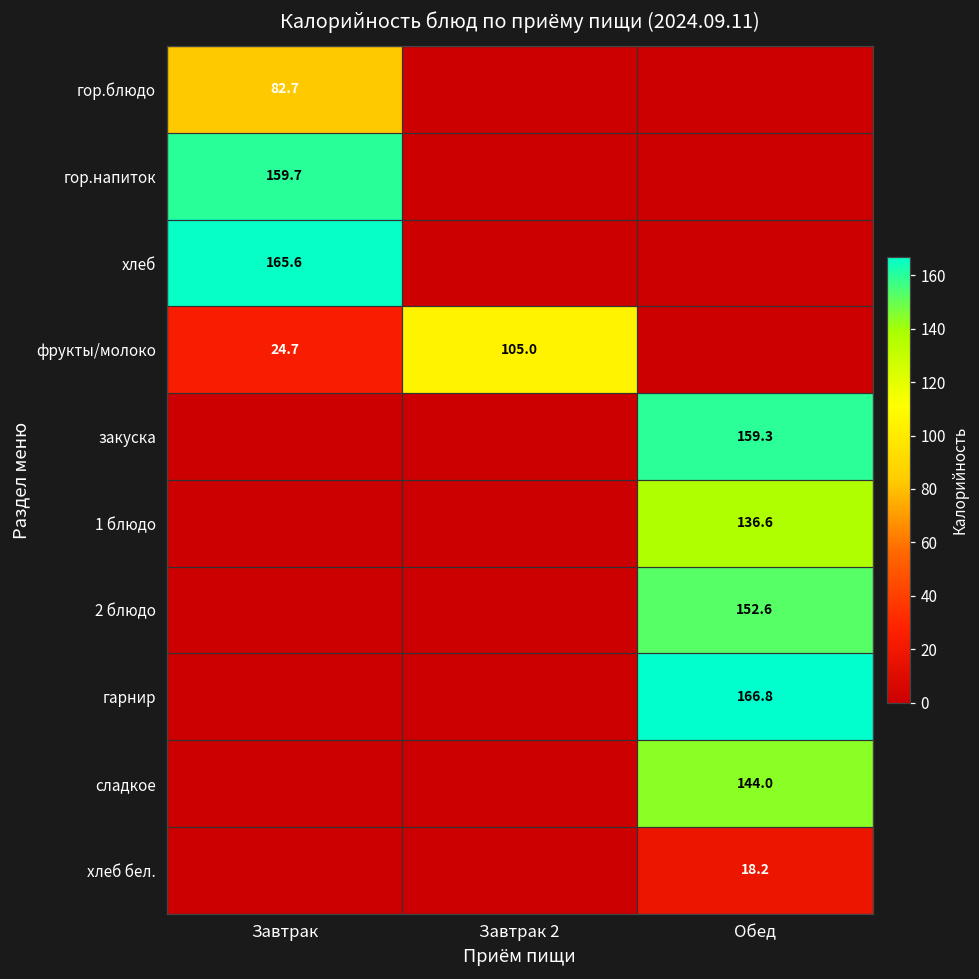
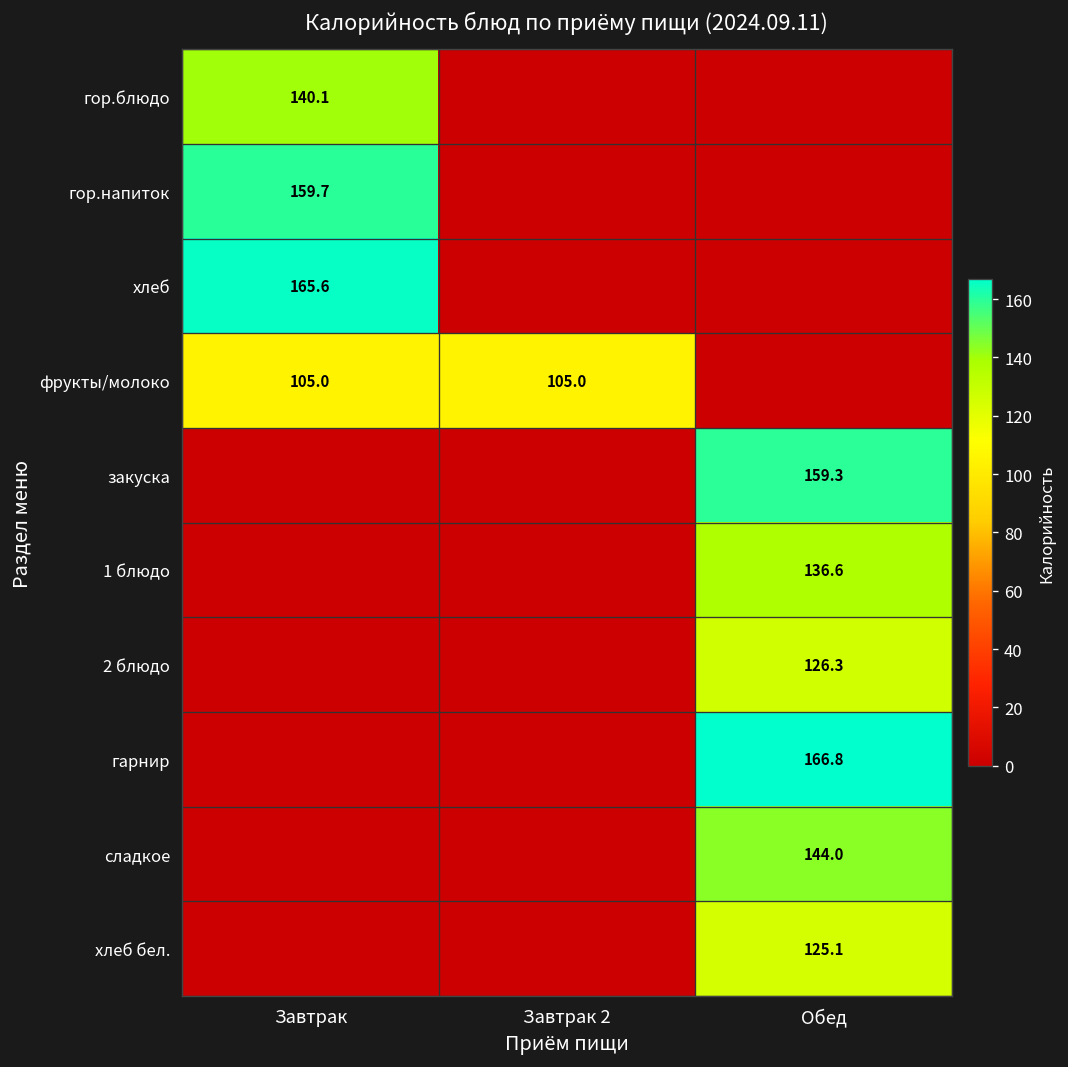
  {
    "гор.блюдо": {
-     "Завтрак": 82.7
+     "Завтрак": 140.1
    },
    "гор.напиток": {
      "Завтрак": 159.7
    },
    "хлеб": {
      "Завтрак": 165.6
    },
    "фрукты/молоко": {
-     "Завтрак": 24.7,
+     "Завтрак": 105.0,
      "Завтрак 2": 105.0
    },
    "закуска": {
      "Обед": 159.3
    },
    "1 блюдо": {
      "Обед": 136.6
    },
    "2 блюдо": {
-     "Обед": 152.6
+     "Обед": 126.3
    },
    "гарнир": {
      "Обед": 166.8
    },
    "сладкое": {
      "Обед": 144.0
    },
    "хлеб бел.": {
-     "Обед": 18.2
+     "Обед": 125.1
    }
  }
